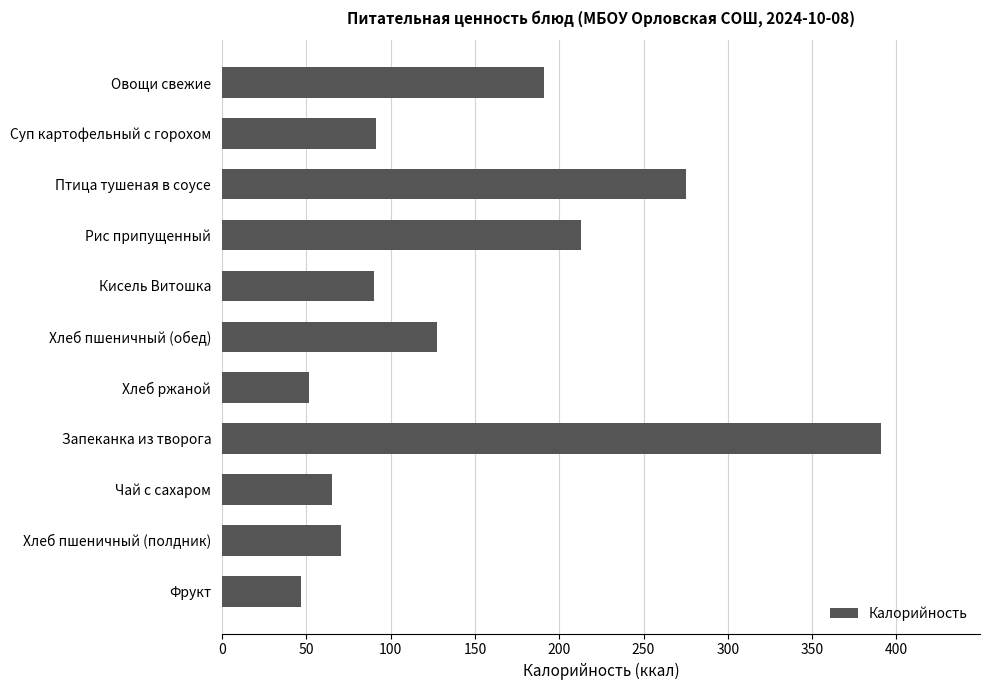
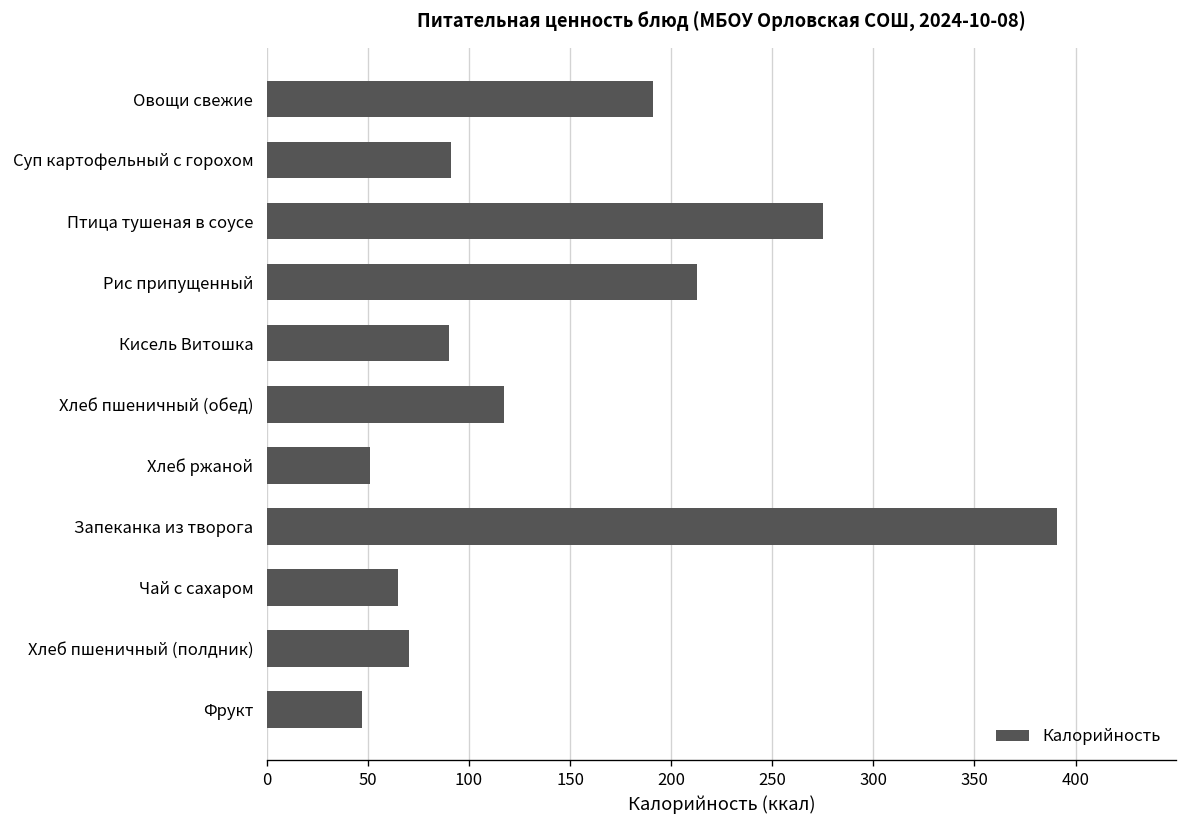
  {
    "Овощи свежие": 191,
    "Суп картофельный с горохом": 91,
    "Птица тушеная в соусе": 275,
    "Рис припущенный": 213,
    "Кисель Витошка": 90,
-   "Хлеб пшеничный (обед)": 127,
+   "Хлеб пшеничный (обед)": 117,
    "Хлеб ржаной": 51,
    "Запеканка из творога": 391,
    "Чай с сахаром": 65,
    "Хлеб пшеничный (полдник)": 70,
    "Фрукт": 47
  }
